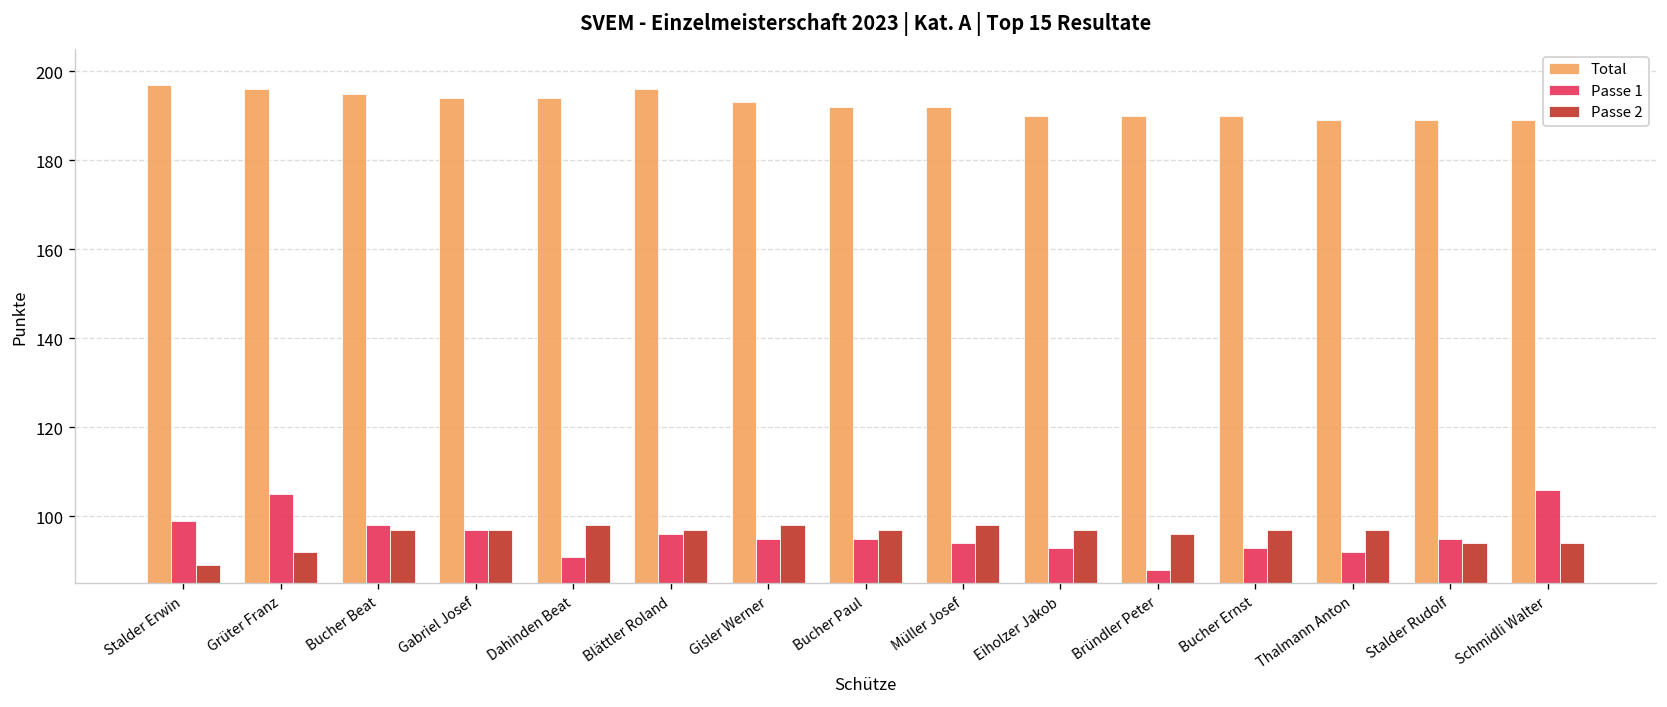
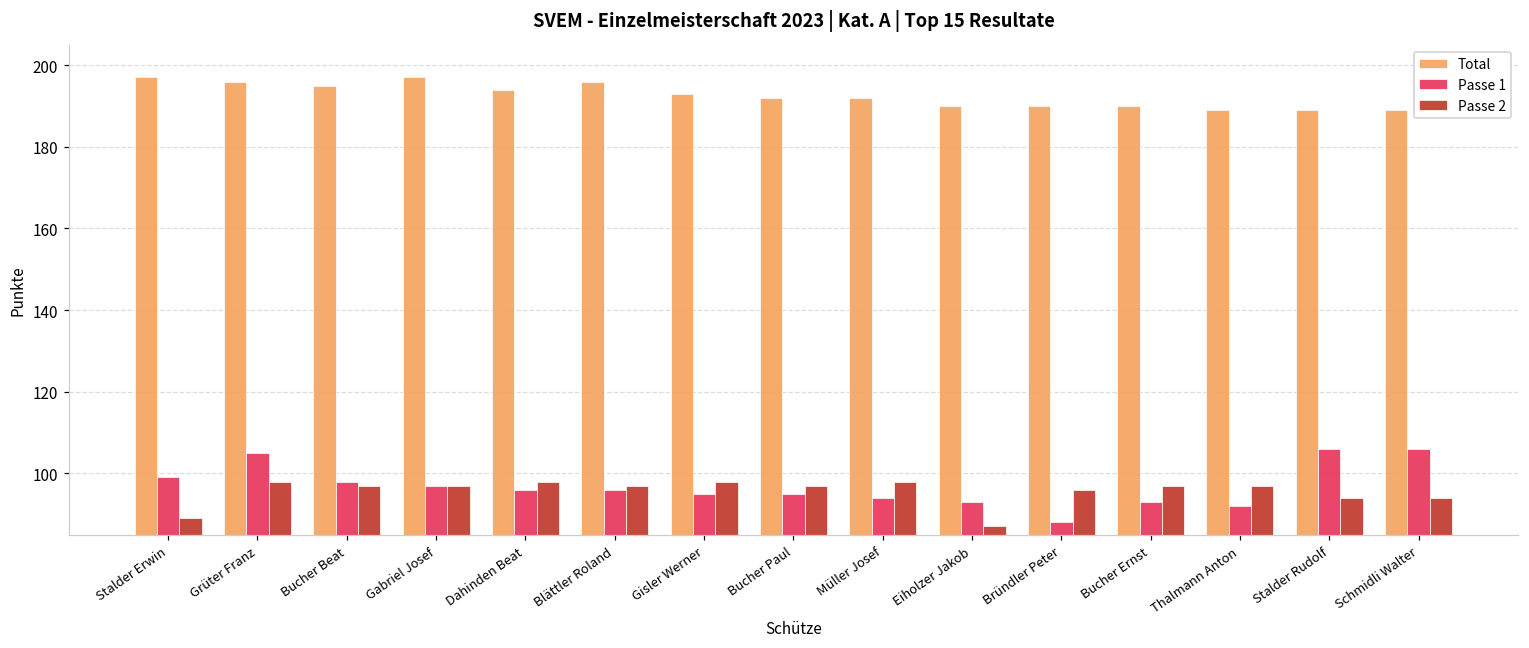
  {
    "Total": {
      "Stalder Erwin": 197,
      "Grüter Franz": 196,
      "Bucher Beat": 195,
-     "Gabriel Josef": 194,
+     "Gabriel Josef": 197,
      "Dahinden Beat": 194,
      "Blättler Roland": 196,
      "Gisler Werner": 193,
      "Bucher Paul": 192,
      "Müller Josef": 192,
      "Eiholzer Jakob": 190,
      "Bründler Peter": 190,
      "Bucher Ernst": 190,
      "Thalmann Anton": 189,
      "Stalder Rudolf": 189,
      "Schmidli Walter": 189
    },
    "Passe 1": {
      "Stalder Erwin": 99,
      "Grüter Franz": 105,
      "Bucher Beat": 98,
      "Gabriel Josef": 97,
-     "Dahinden Beat": 91,
+     "Dahinden Beat": 96,
      "Blättler Roland": 96,
      "Gisler Werner": 95,
      "Bucher Paul": 95,
      "Müller Josef": 94,
      "Eiholzer Jakob": 93,
      "Bründler Peter": 88,
      "Bucher Ernst": 93,
      "Thalmann Anton": 92,
-     "Stalder Rudolf": 95,
+     "Stalder Rudolf": 106,
      "Schmidli Walter": 106
    },
    "Passe 2": {
      "Stalder Erwin": 89,
-     "Grüter Franz": 92,
+     "Grüter Franz": 98,
      "Bucher Beat": 97,
      "Gabriel Josef": 97,
      "Dahinden Beat": 98,
      "Blättler Roland": 97,
      "Gisler Werner": 98,
      "Bucher Paul": 97,
      "Müller Josef": 98,
-     "Eiholzer Jakob": 97,
+     "Eiholzer Jakob": 87,
      "Bründler Peter": 96,
      "Bucher Ernst": 97,
      "Thalmann Anton": 97,
      "Stalder Rudolf": 94,
      "Schmidli Walter": 94
    }
  }
